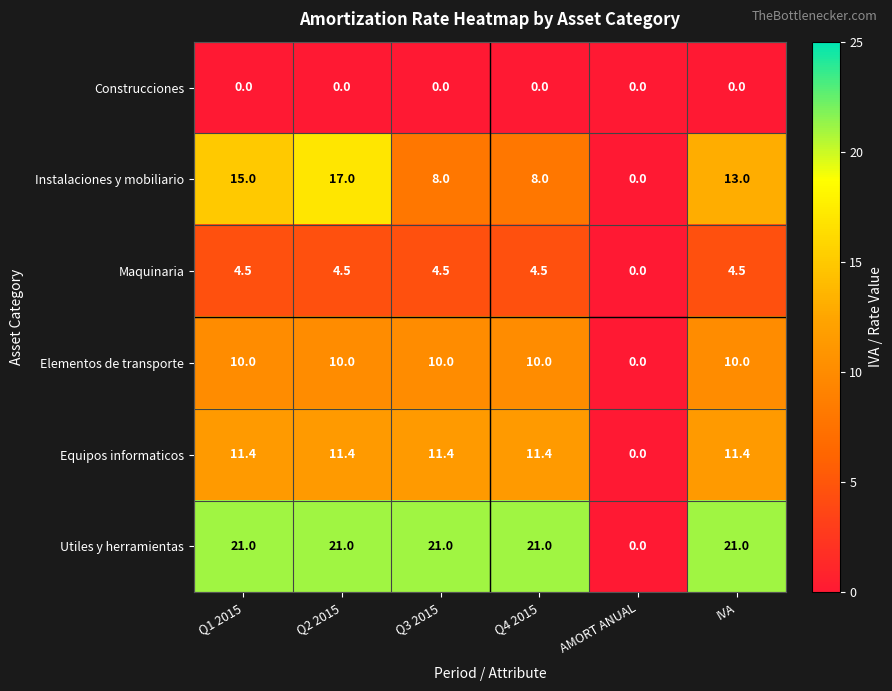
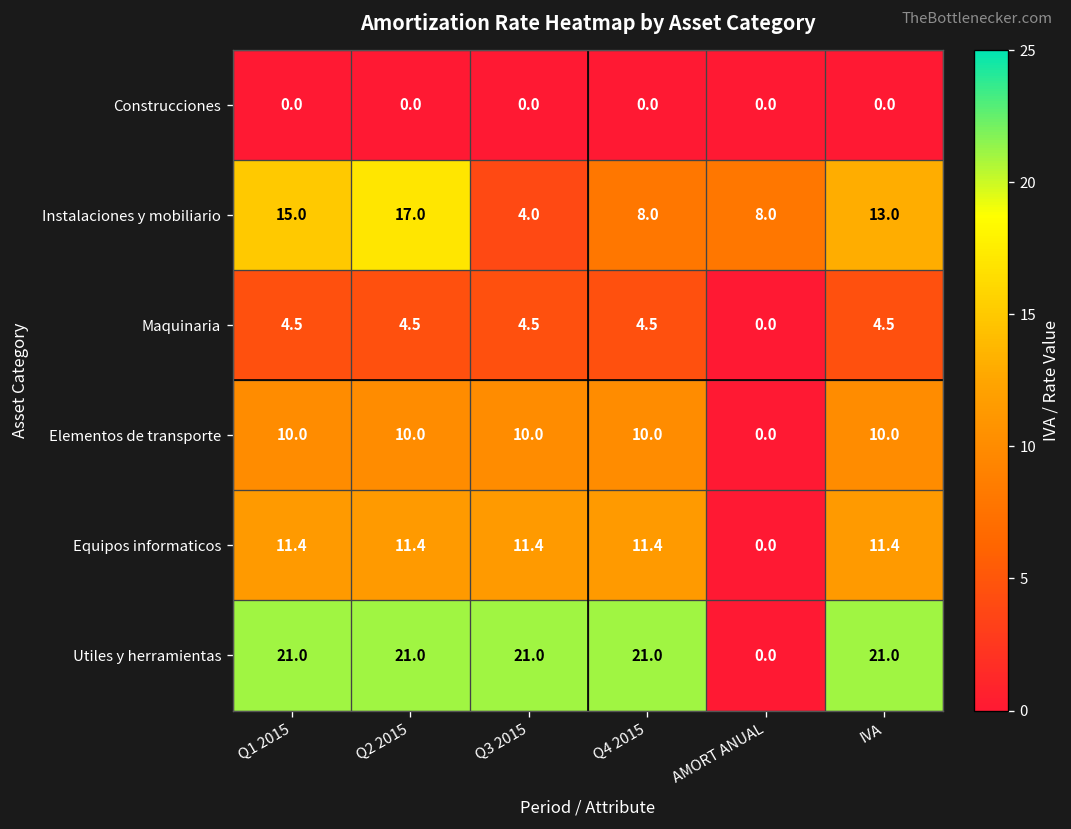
  {
    "Construcciones": {
      "Q1 2015": 0.0,
      "Q2 2015": 0.0,
      "Q3 2015": 0.0,
      "Q4 2015": 0.0,
      "AMORT ANUAL": 0.0,
      "IVA": 0.0
    },
    "Instalaciones y mobiliario": {
      "Q1 2015": 15.0,
      "Q2 2015": 17.0,
-     "Q3 2015": 8.0,
+     "Q3 2015": 4.0,
      "Q4 2015": 8.0,
-     "AMORT ANUAL": 0.0,
+     "AMORT ANUAL": 8.0,
      "IVA": 13.0
    },
    "Maquinaria": {
      "Q1 2015": 4.5,
      "Q2 2015": 4.5,
      "Q3 2015": 4.5,
      "Q4 2015": 4.5,
      "AMORT ANUAL": 0.0,
      "IVA": 4.5
    },
    "Elementos de transporte": {
      "Q1 2015": 10.0,
      "Q2 2015": 10.0,
      "Q3 2015": 10.0,
      "Q4 2015": 10.0,
      "AMORT ANUAL": 0.0,
      "IVA": 10.0
    },
    "Equipos informaticos": {
      "Q1 2015": 11.4,
      "Q2 2015": 11.4,
      "Q3 2015": 11.4,
      "Q4 2015": 11.4,
      "AMORT ANUAL": 0.0,
      "IVA": 11.4
    },
    "Utiles y herramientas": {
      "Q1 2015": 21.0,
      "Q2 2015": 21.0,
      "Q3 2015": 21.0,
      "Q4 2015": 21.0,
      "AMORT ANUAL": 0.0,
      "IVA": 21.0
    }
  }
